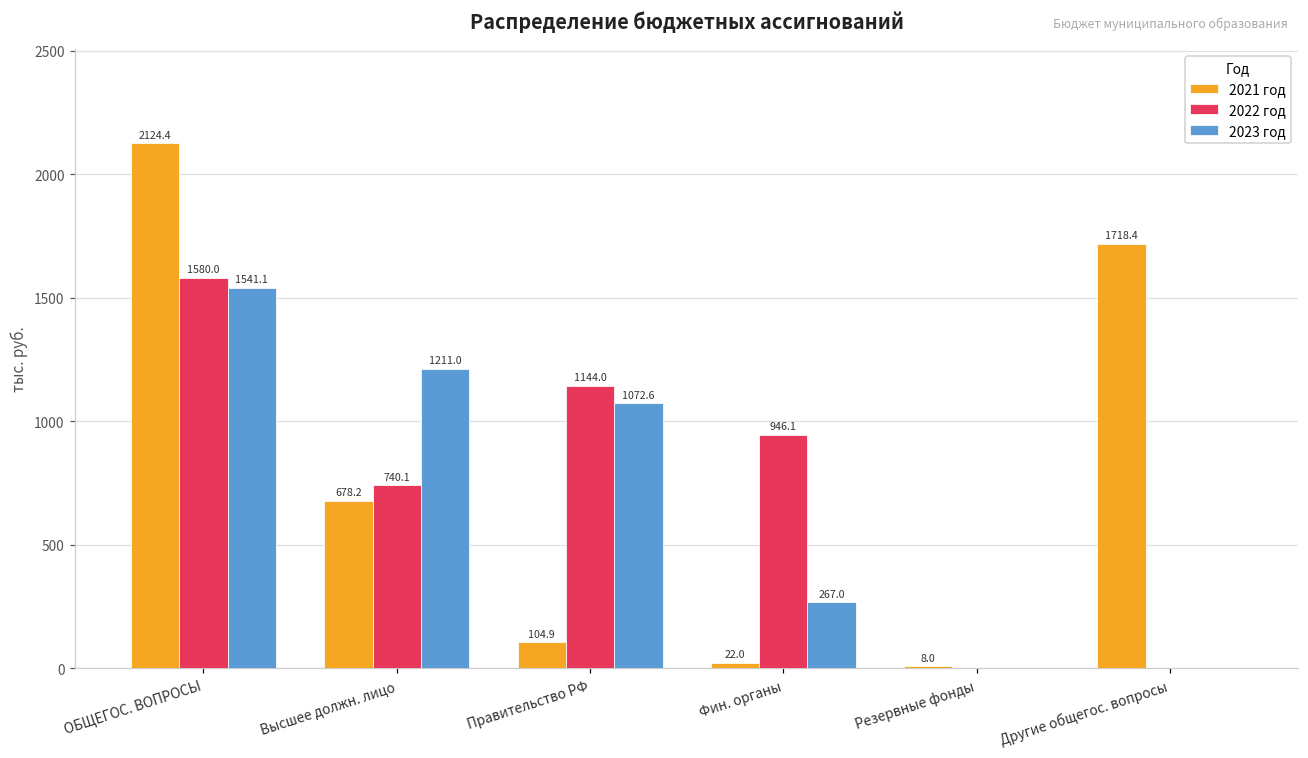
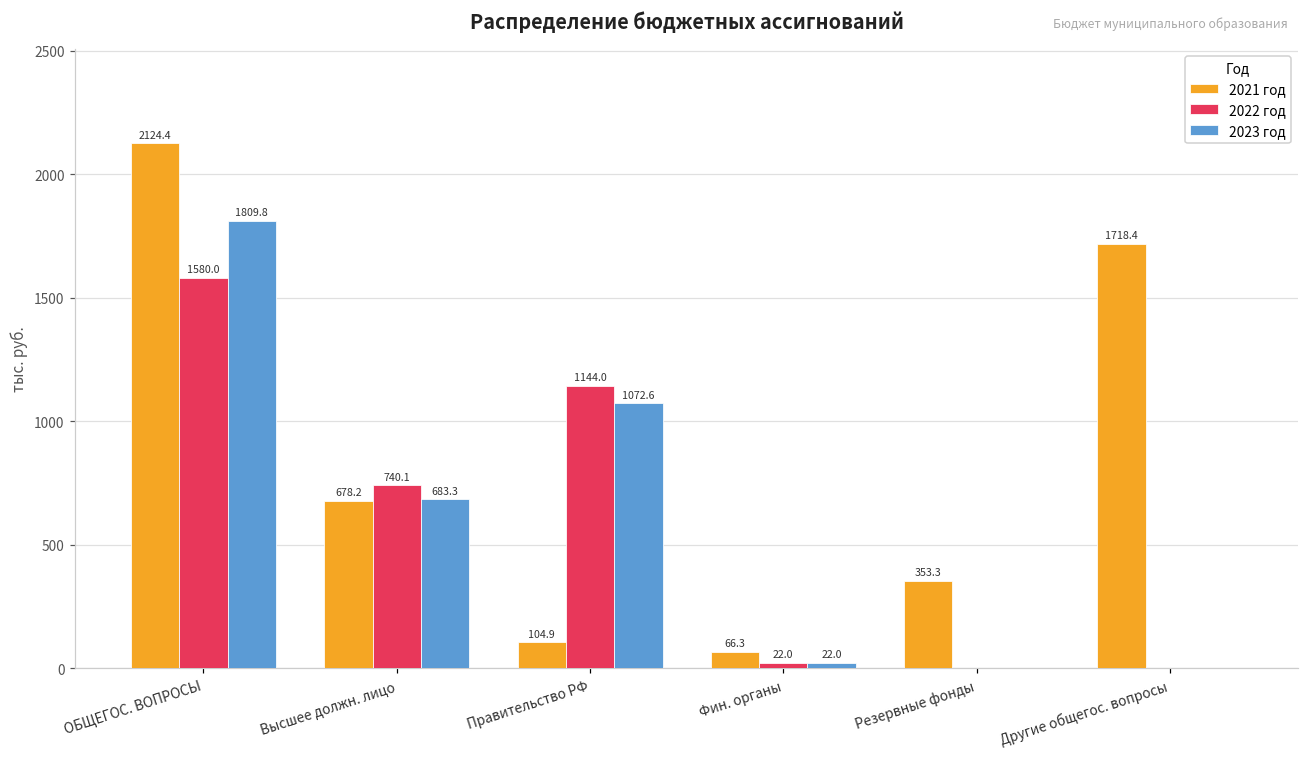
  {
    "2021 год": {
      "ОБЩЕГОС. ВОПРОСЫ": 2124.4,
      "Высшее должн. лицо": 678.2,
      "Правительство РФ": 104.9,
-     "Фин. органы": 22.0,
-     "Резервные фонды": 8.0,
+     "Фин. органы": 66.3,
+     "Резервные фонды": 353.3,
      "Другие общегос. вопросы": 1718.4
    },
    "2022 год": {
      "ОБЩЕГОС. ВОПРОСЫ": 1580.0,
      "Высшее должн. лицо": 740.1,
      "Правительство РФ": 1144.0,
-     "Фин. органы": 946.1
+     "Фин. органы": 22.0
    },
    "2023 год": {
-     "ОБЩЕГОС. ВОПРОСЫ": 1541.1,
-     "Высшее должн. лицо": 1211.0,
+     "ОБЩЕГОС. ВОПРОСЫ": 1809.8,
+     "Высшее должн. лицо": 683.3,
      "Правительство РФ": 1072.6,
-     "Фин. органы": 267.0
+     "Фин. органы": 22.0
    }
  }
